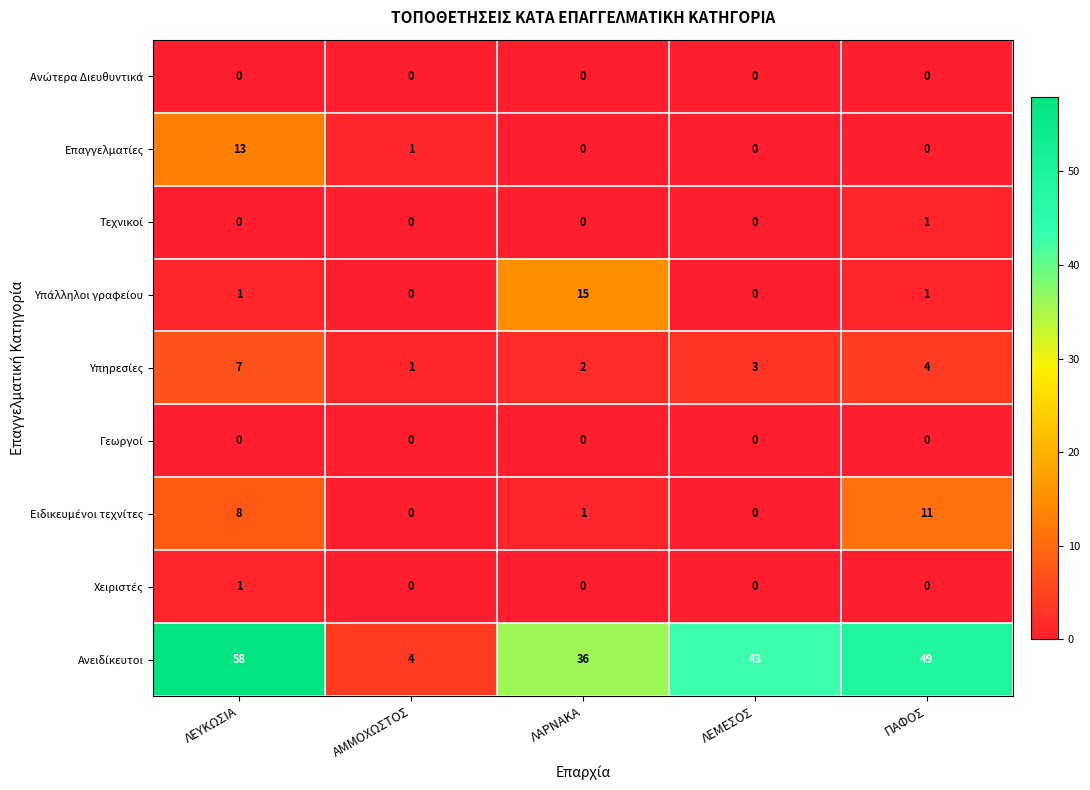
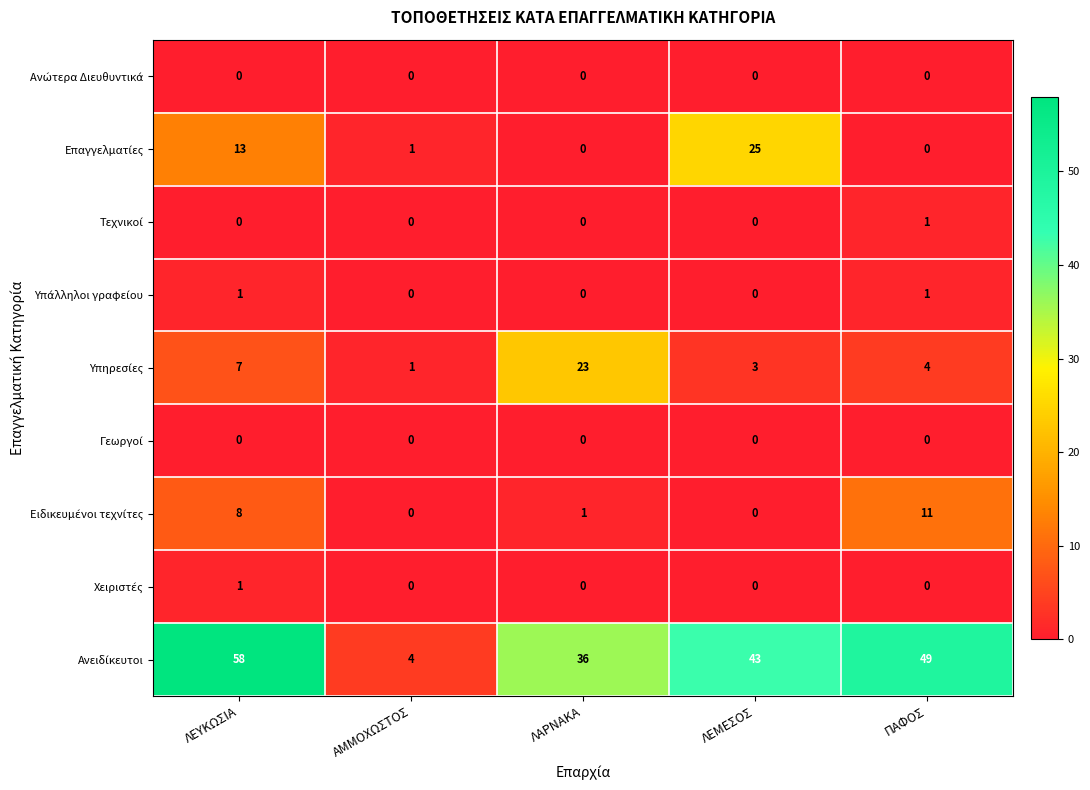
  {
    "Ανώτερα Διευθυντικά": {
      "ΛΕΥΚΩΣΙΑ": 0,
      "ΑΜΜΟΧΩΣΤΟΣ": 0,
      "ΛΑΡΝΑΚΑ": 0,
      "ΛΕΜΕΣΟΣ": 0,
      "ΠΑΦΟΣ": 0
    },
    "Επαγγελματίες": {
      "ΛΕΥΚΩΣΙΑ": 13,
      "ΑΜΜΟΧΩΣΤΟΣ": 1,
      "ΛΑΡΝΑΚΑ": 0,
-     "ΛΕΜΕΣΟΣ": 0,
+     "ΛΕΜΕΣΟΣ": 25,
      "ΠΑΦΟΣ": 0
    },
    "Τεχνικοί": {
      "ΛΕΥΚΩΣΙΑ": 0,
      "ΑΜΜΟΧΩΣΤΟΣ": 0,
      "ΛΑΡΝΑΚΑ": 0,
      "ΛΕΜΕΣΟΣ": 0,
      "ΠΑΦΟΣ": 1
    },
    "Υπάλληλοι γραφείου": {
      "ΛΕΥΚΩΣΙΑ": 1,
      "ΑΜΜΟΧΩΣΤΟΣ": 0,
-     "ΛΑΡΝΑΚΑ": 15,
+     "ΛΑΡΝΑΚΑ": 0,
      "ΛΕΜΕΣΟΣ": 0,
      "ΠΑΦΟΣ": 1
    },
    "Υπηρεσίες": {
      "ΛΕΥΚΩΣΙΑ": 7,
      "ΑΜΜΟΧΩΣΤΟΣ": 1,
-     "ΛΑΡΝΑΚΑ": 2,
+     "ΛΑΡΝΑΚΑ": 23,
      "ΛΕΜΕΣΟΣ": 3,
      "ΠΑΦΟΣ": 4
    },
    "Γεωργοί": {
      "ΛΕΥΚΩΣΙΑ": 0,
      "ΑΜΜΟΧΩΣΤΟΣ": 0,
      "ΛΑΡΝΑΚΑ": 0,
      "ΛΕΜΕΣΟΣ": 0,
      "ΠΑΦΟΣ": 0
    },
    "Ειδικευμένοι τεχνίτες": {
      "ΛΕΥΚΩΣΙΑ": 8,
      "ΑΜΜΟΧΩΣΤΟΣ": 0,
      "ΛΑΡΝΑΚΑ": 1,
      "ΛΕΜΕΣΟΣ": 0,
      "ΠΑΦΟΣ": 11
    },
    "Χειριστές": {
      "ΛΕΥΚΩΣΙΑ": 1,
      "ΑΜΜΟΧΩΣΤΟΣ": 0,
      "ΛΑΡΝΑΚΑ": 0,
      "ΛΕΜΕΣΟΣ": 0,
      "ΠΑΦΟΣ": 0
    },
    "Ανειδίκευτοι": {
      "ΛΕΥΚΩΣΙΑ": 58,
      "ΑΜΜΟΧΩΣΤΟΣ": 4,
      "ΛΑΡΝΑΚΑ": 36,
      "ΛΕΜΕΣΟΣ": 43,
      "ΠΑΦΟΣ": 49
    }
  }
